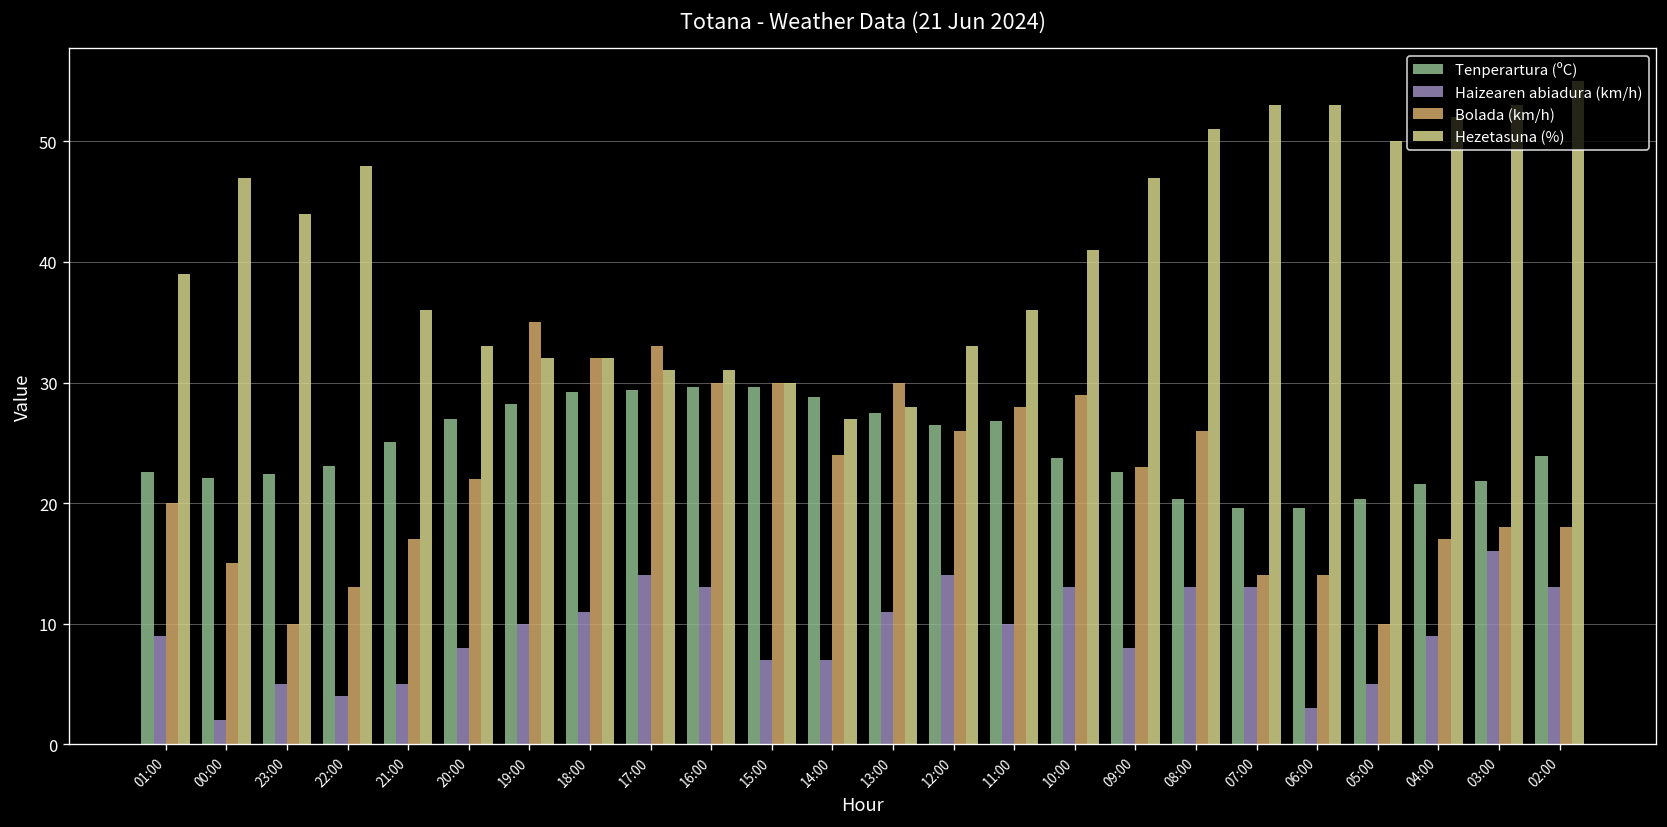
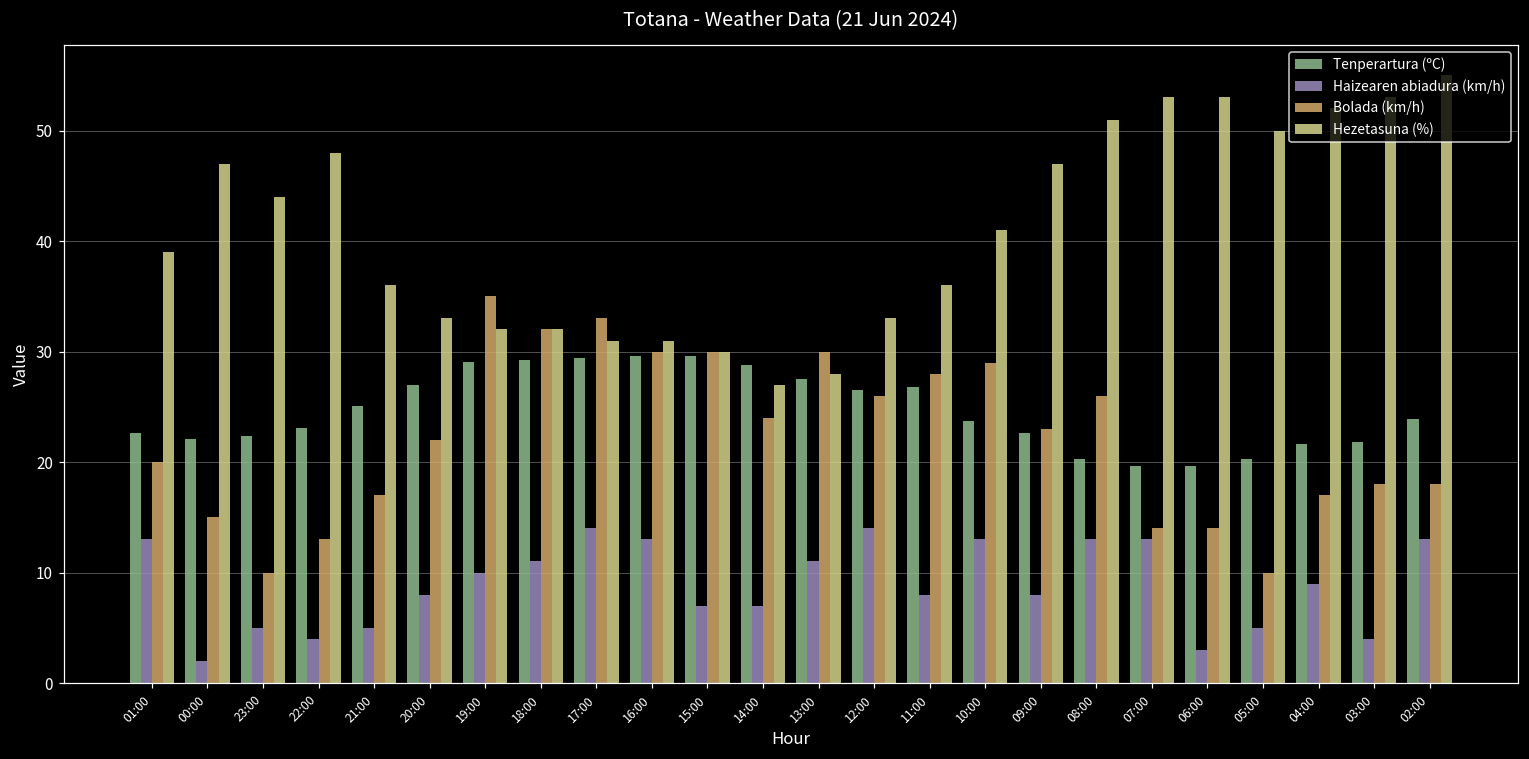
  {
    "Tenperartura (ºC)": {
      "01:00": 22.6,
      "00:00": 22.1,
      "23:00": 22.4,
      "22:00": 23.1,
      "21:00": 25.1,
      "20:00": 27.0,
-     "19:00": 28.2,
+     "19:00": 29.1,
      "18:00": 29.2,
      "17:00": 29.4,
      "16:00": 29.6,
      "15:00": 29.6,
      "14:00": 28.8,
      "13:00": 27.5,
      "12:00": 26.5,
      "11:00": 26.8,
      "10:00": 23.7,
      "09:00": 22.6,
      "08:00": 20.3,
      "07:00": 19.6,
      "06:00": 19.6,
      "05:00": 20.3,
      "04:00": 21.6,
      "03:00": 21.8,
      "02:00": 23.9
    },
    "Haizearen abiadura (km/h)": {
-     "01:00": 9,
+     "01:00": 13,
      "00:00": 2,
      "23:00": 5,
      "22:00": 4,
      "21:00": 5,
      "20:00": 8,
      "19:00": 10,
      "18:00": 11,
      "17:00": 14,
      "16:00": 13,
      "15:00": 7,
      "14:00": 7,
      "13:00": 11,
      "12:00": 14,
-     "11:00": 10,
+     "11:00": 8,
      "10:00": 13,
      "09:00": 8,
      "08:00": 13,
      "07:00": 13,
      "06:00": 3,
      "05:00": 5,
      "04:00": 9,
-     "03:00": 16,
+     "03:00": 4,
      "02:00": 13
    }
  }
